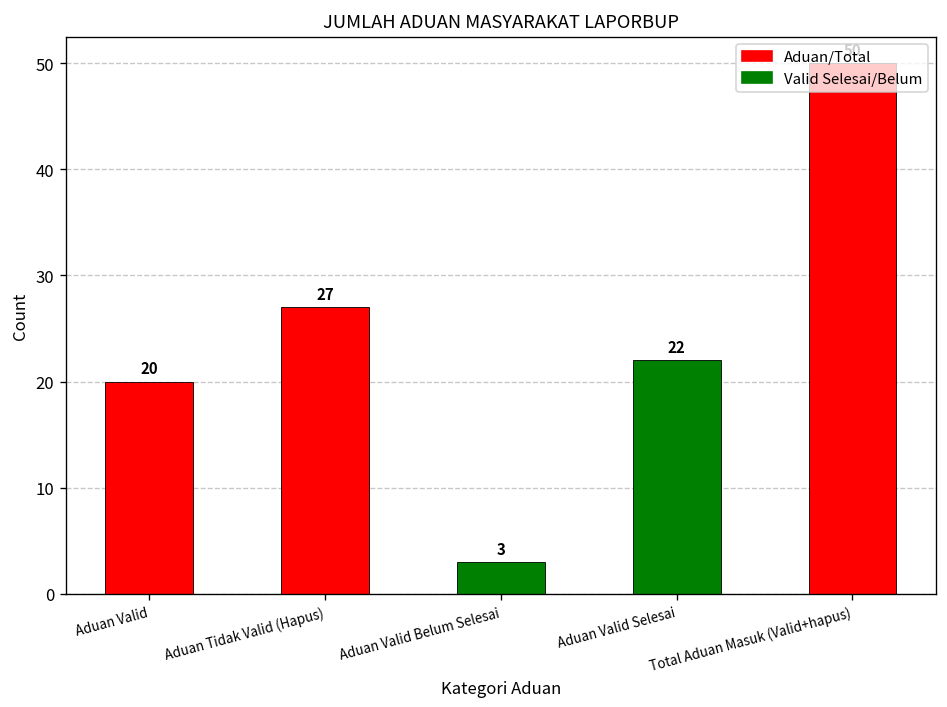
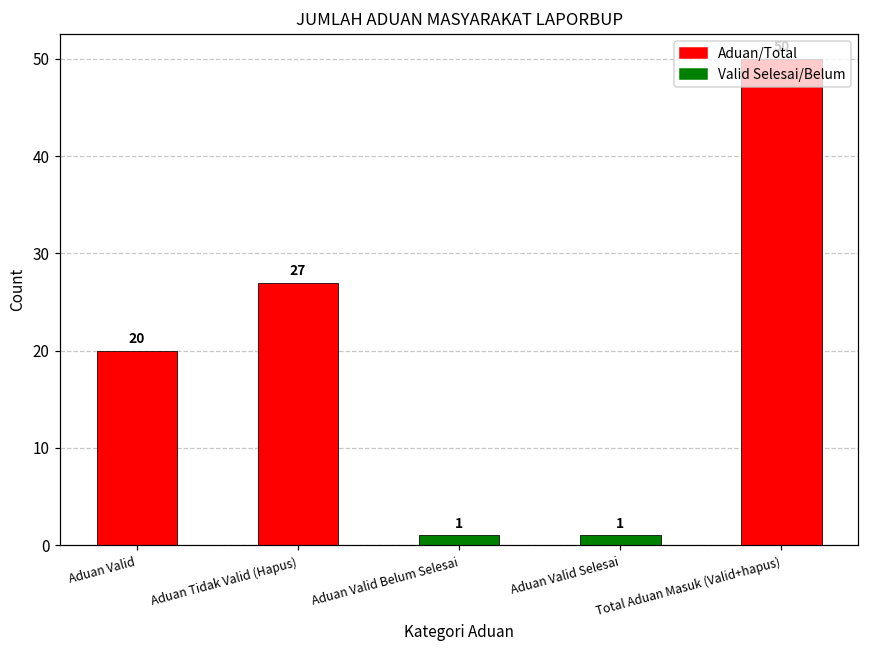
  {
    "Aduan Valid": 20,
    "Aduan Tidak Valid (Hapus)": 27,
-   "Aduan Valid Belum Selesai": 3,
-   "Aduan Valid Selesai": 22
+   "Aduan Valid Belum Selesai": 1,
+   "Aduan Valid Selesai": 1
  }
